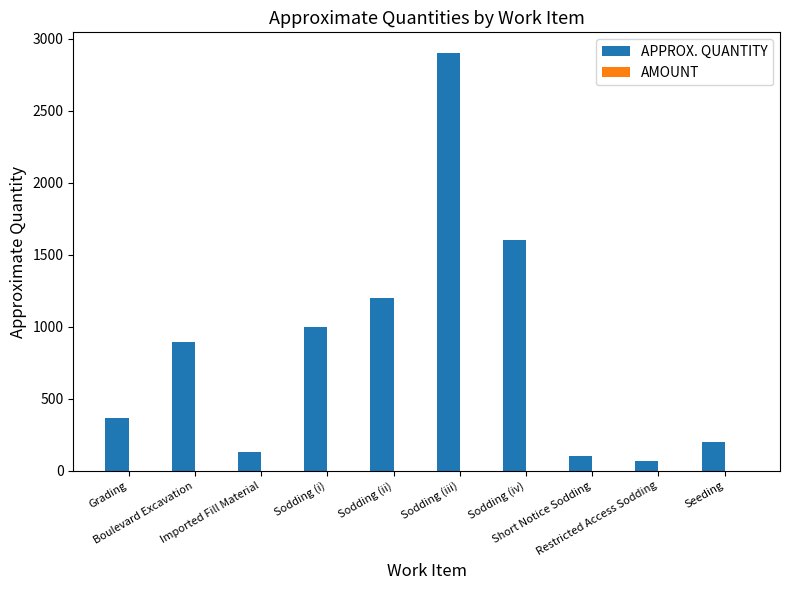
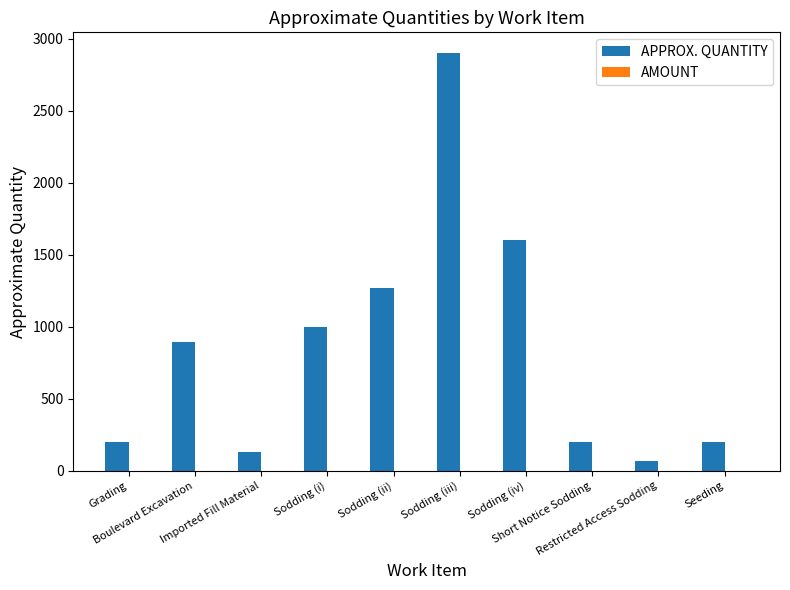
  {
    "APPROX. QUANTITY": {
-     "Grading": 370,
+     "Grading": 200,
      "Boulevard Excavation": 890,
      "Imported Fill Material": 130,
      "Sodding (i)": 1000,
-     "Sodding (ii)": 1200,
+     "Sodding (ii)": 1270,
      "Sodding (iii)": 2900,
      "Sodding (iv)": 1600,
-     "Short Notice Sodding": 100,
+     "Short Notice Sodding": 200,
      "Restricted Access Sodding": 70,
      "Seeding": 200
    },
    "AMOUNT": {
      "Grading": 0,
      "Boulevard Excavation": 0,
      "Imported Fill Material": 0,
      "Sodding (i)": 0,
      "Sodding (ii)": 0,
      "Sodding (iii)": 0,
      "Sodding (iv)": 0,
      "Short Notice Sodding": 0,
      "Restricted Access Sodding": 0,
      "Seeding": 0
    }
  }
